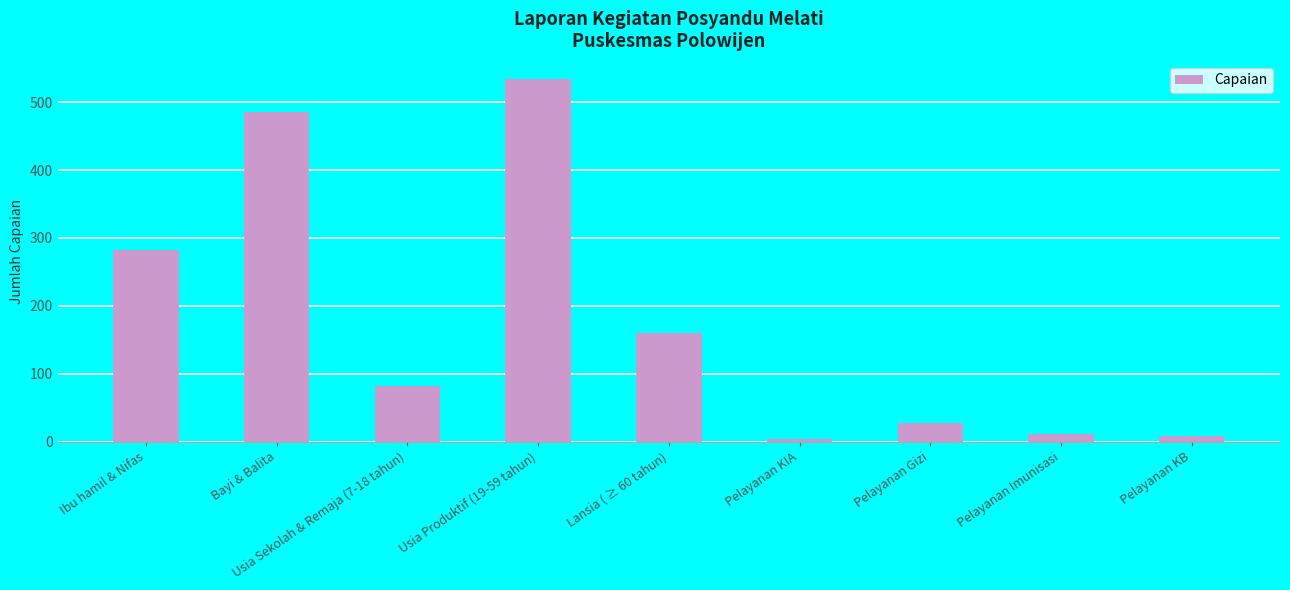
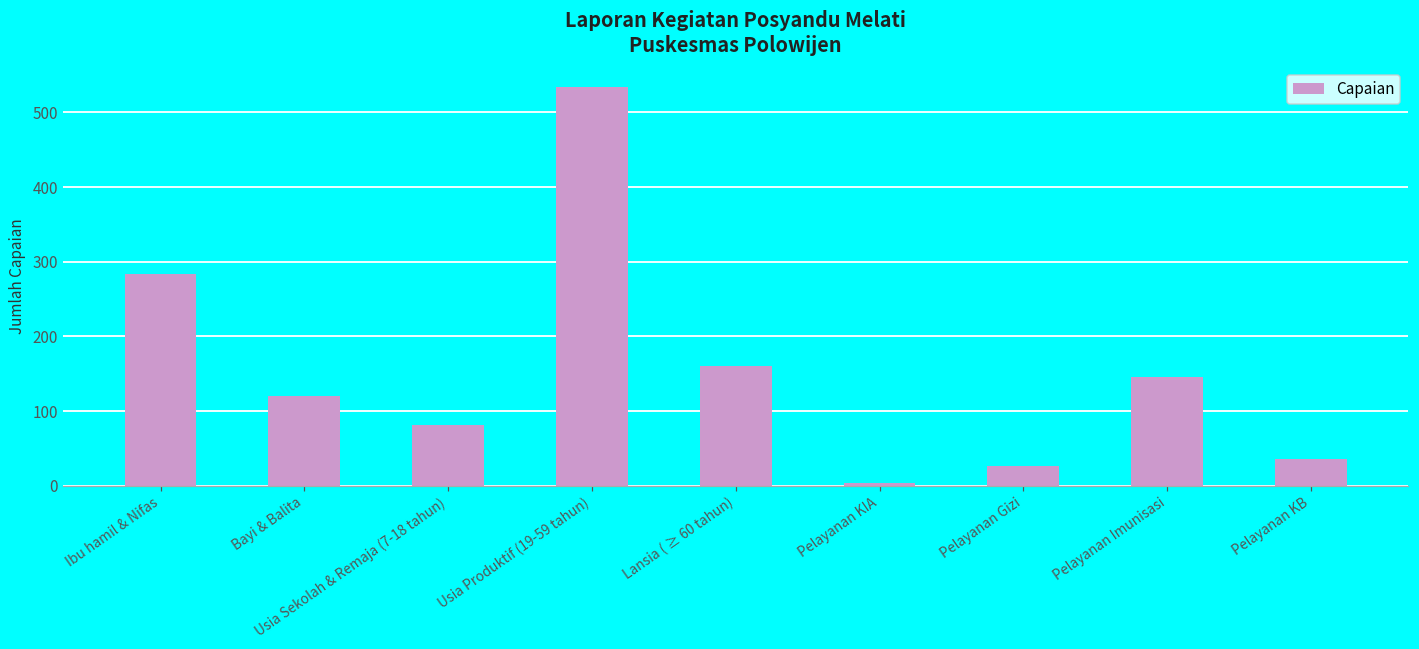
  {
    "Ibu hamil & Nifas": 280,
-   "Bayi & Balita": 490,
+   "Bayi & Balita": 120,
    "Usia Sekolah & Remaja (7-18 tahun)": 80,
    "Usia Produktif (19-59 tahun)": 530,
    "Lansia ( ≥ 60 tahun)": 160,
    "Pelayanan KIA": 0,
    "Pelayanan Gizi": 30,
-   "Pelayanan Imunisasi": 10,
-   "Pelayanan KB": 10
+   "Pelayanan Imunisasi": 150,
+   "Pelayanan KB": 40
  }
